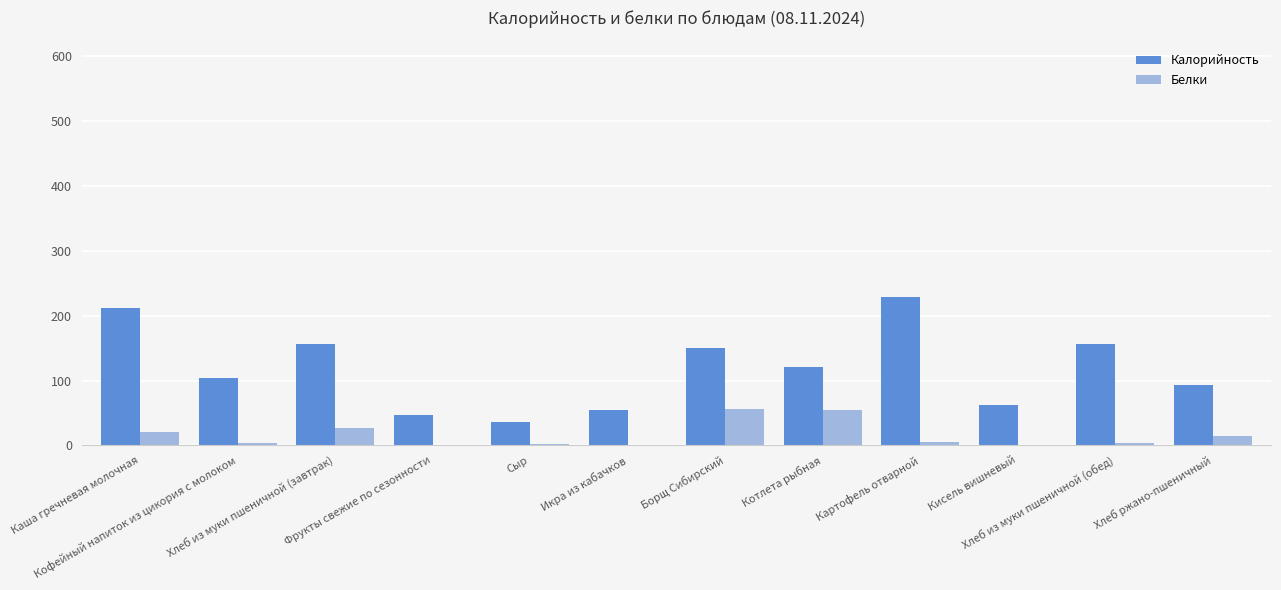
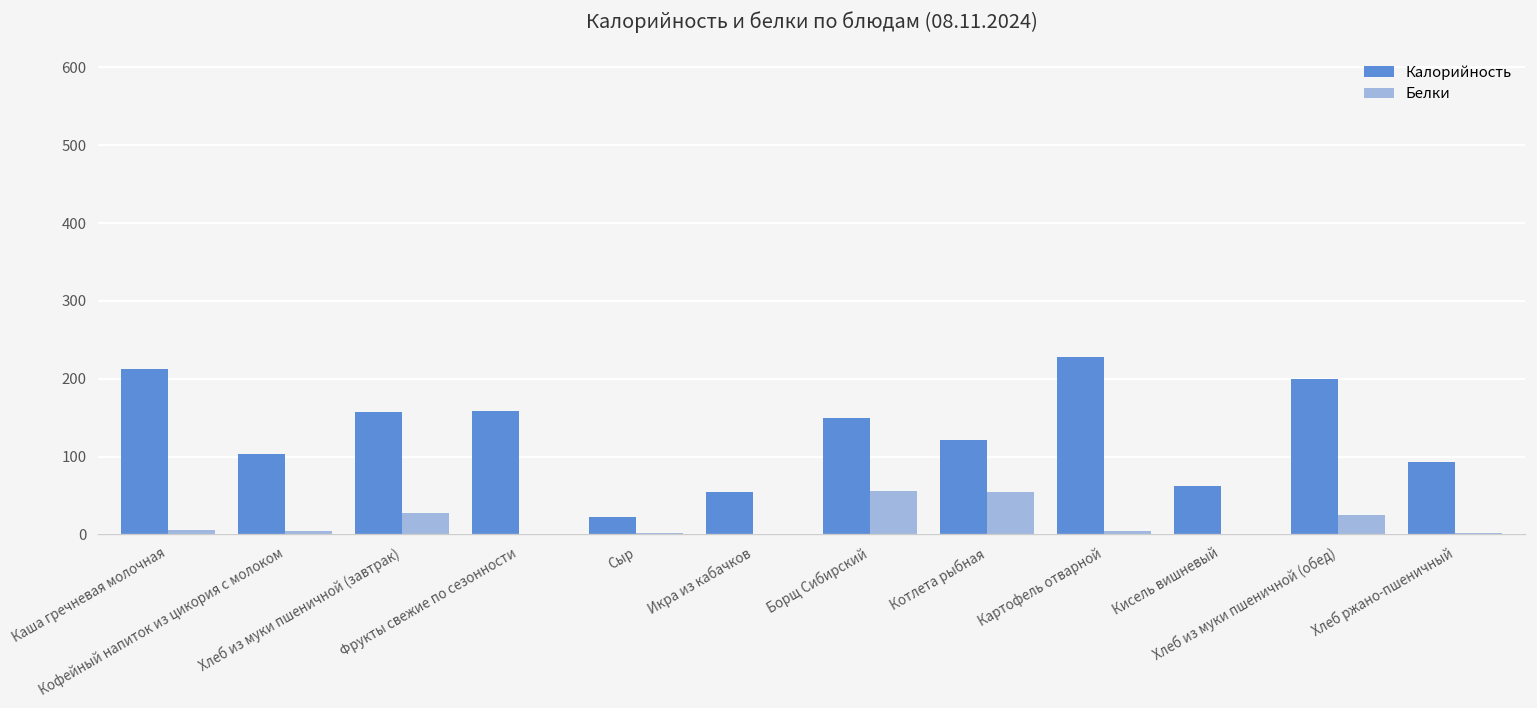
  {
    "Калорийность": {
      "Каша гречневая молочная": 210,
      "Кофейный напиток из цикория с молоком": 100,
      "Хлеб из муки пшеничной (завтрак)": 160,
-     "Фрукты свежие по сезонности": 50,
-     "Сыр": 40,
+     "Фрукты свежие по сезонности": 160,
+     "Сыр": 20,
      "Икра из кабачков": 60,
      "Борщ Сибирский": 150,
      "Котлета рыбная": 120,
      "Картофель отварной": 230,
      "Кисель вишневый": 60,
-     "Хлеб из муки пшеничной (обед)": 160,
+     "Хлеб из муки пшеничной (обед)": 200,
      "Хлеб ржано-пшеничный": 90
    },
    "Белки": {
-     "Каша гречневая молочная": 20,
+     "Каша гречневая молочная": 10,
      "Кофейный напиток из цикория с молоком": 0,
      "Хлеб из муки пшеничной (завтрак)": 30,
      "Фрукты свежие по сезонности": 0,
      "Борщ Сибирский": 60,
      "Котлета рыбная": 50,
      "Картофель отварной": 10,
      "Кисель вишневый": 0,
-     "Хлеб из муки пшеничной (обед)": 0,
-     "Хлеб ржано-пшеничный": 20
+     "Хлеб из муки пшеничной (обед)": 30,
+     "Хлеб ржано-пшеничный": 0
    }
  }
